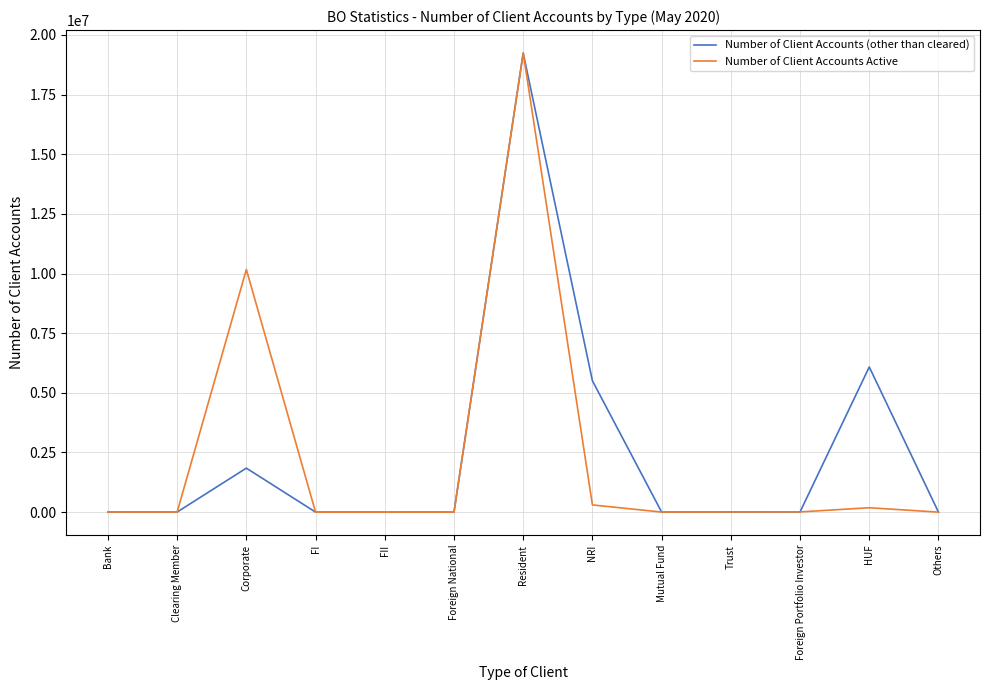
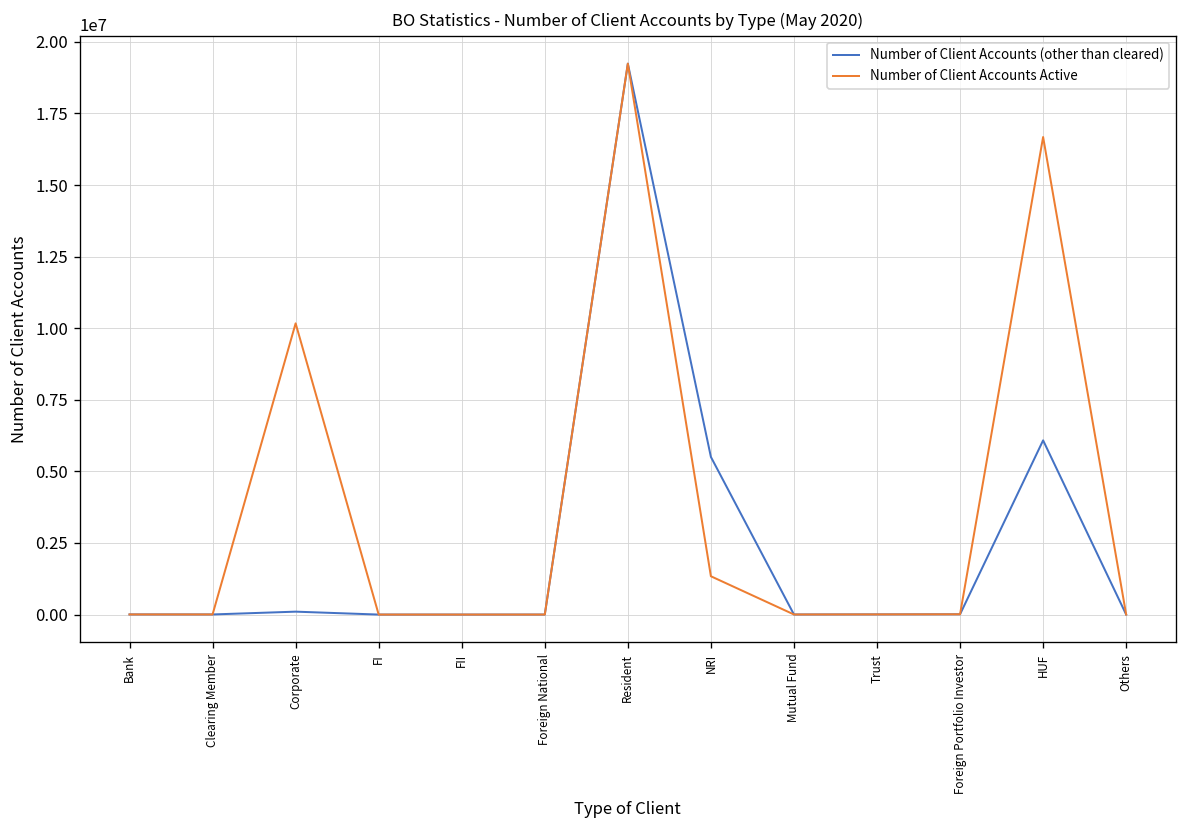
  {
    "Number of Client Accounts (other than cleared)": {
-     "Corporate": 1800000,
+     "Corporate": 100000,
      "NRI": 5500000,
      "HUF": 6100000
    },
    "Number of Client Accounts Active": {
      "Corporate": 10200000,
-     "NRI": 300000,
-     "HUF": 200000
+     "NRI": 1300000,
+     "HUF": 16700000
    }
  }
